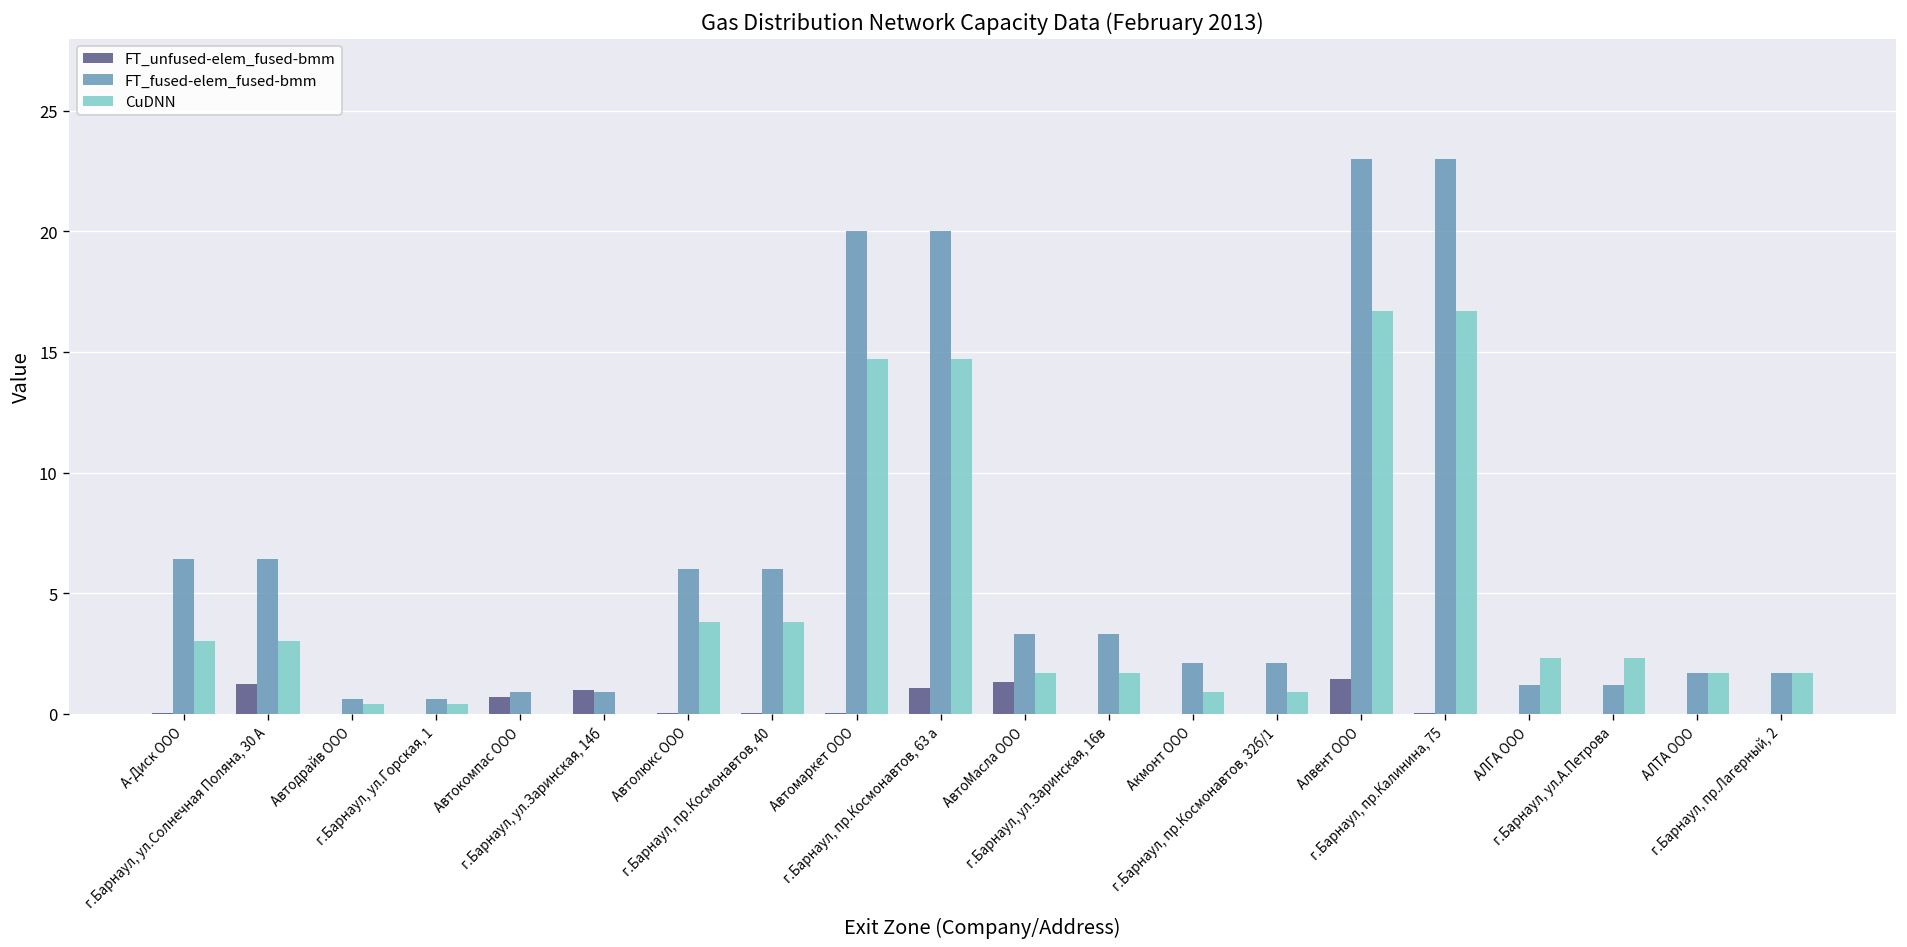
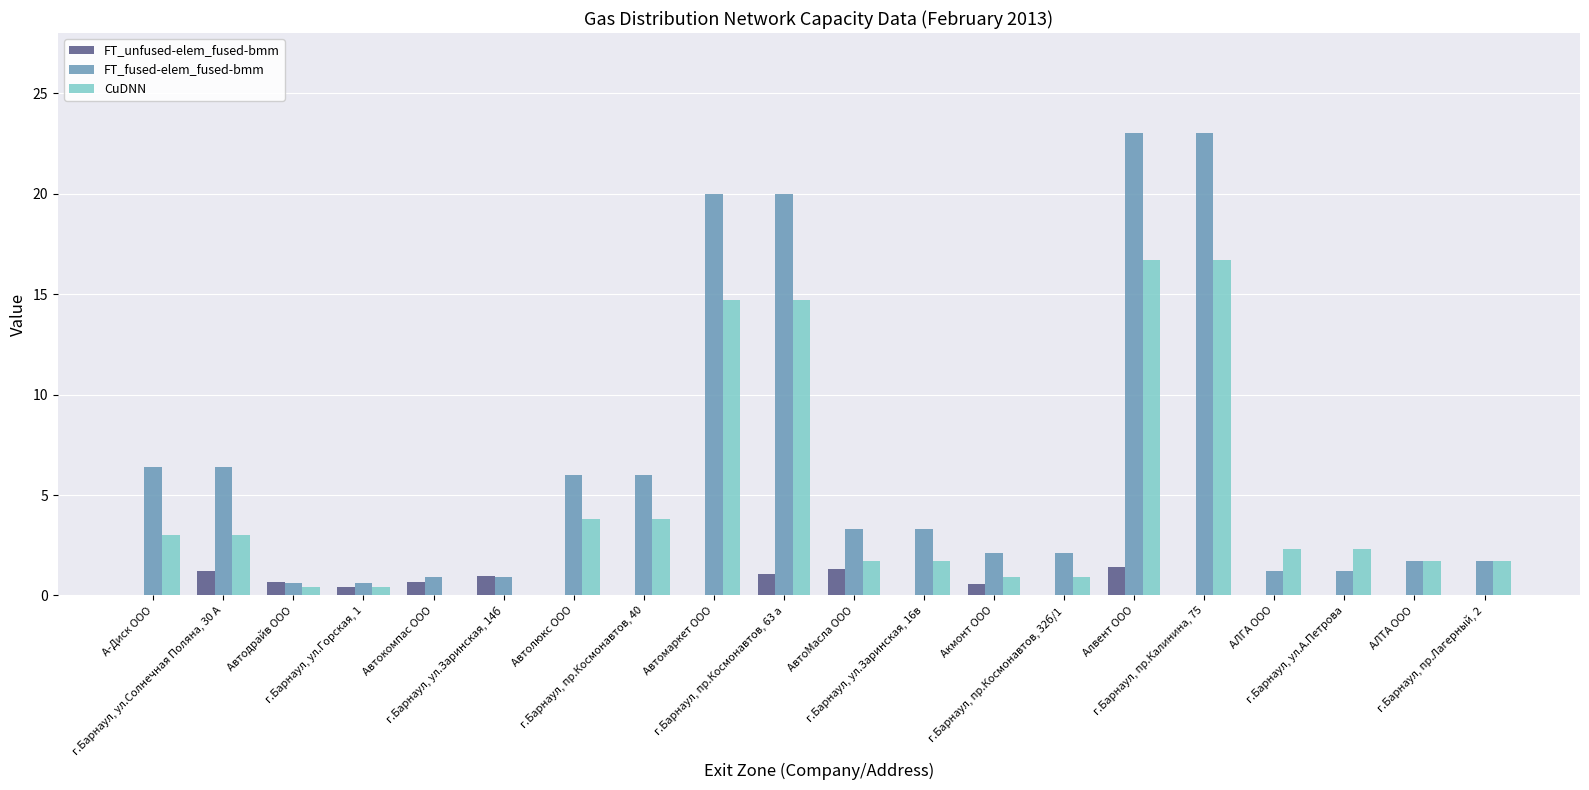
  {
    "FT_unfused-elem_fused-bmm": {
      "г.Барнаул, ул.Солнечная Поляна, 30 А": 1.2,
-     "Автодрайв ООО": 0.0,
-     "г.Барнаул, ул.Горская, 1": 0.0,
+     "Автодрайв ООО": 0.7,
+     "г.Барнаул, ул.Горская, 1": 0.4,
      "Автокомпас ООО": 0.7,
      "г.Барнаул, ул.Заринская, 14б": 1.0,
      "г.Барнаул, пр.Космонавтов, 63 а": 1.0,
      "АвтоМасла ООО": 1.3,
-     "Акмонт ООО": 0.0,
+     "Акмонт ООО": 0.6,
      "Алвент ООО": 1.4,
      "АЛГА ООО": 0.0,
      "г.Барнаул, ул.А.Петрова": 0.0,
      "АЛТА ООО": 0.0,
      "г.Барнаул, пр.Лагерный, 2": 0.0
    }
  }
